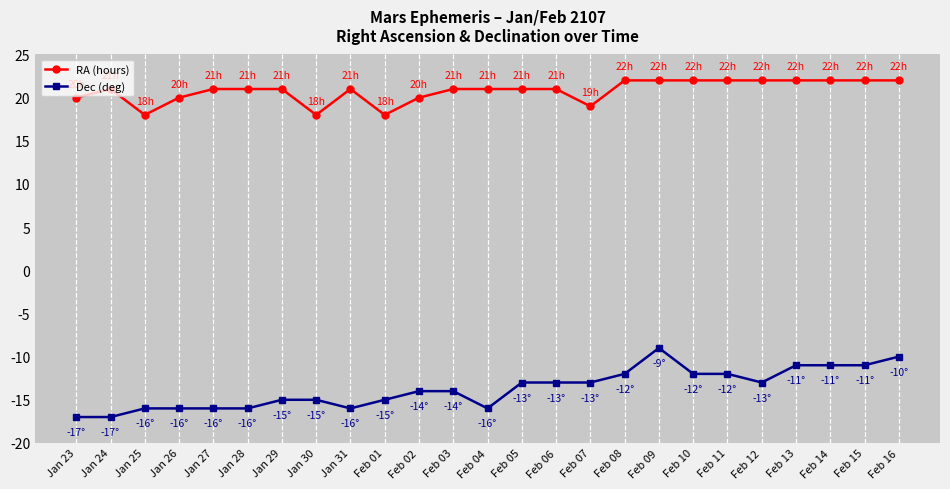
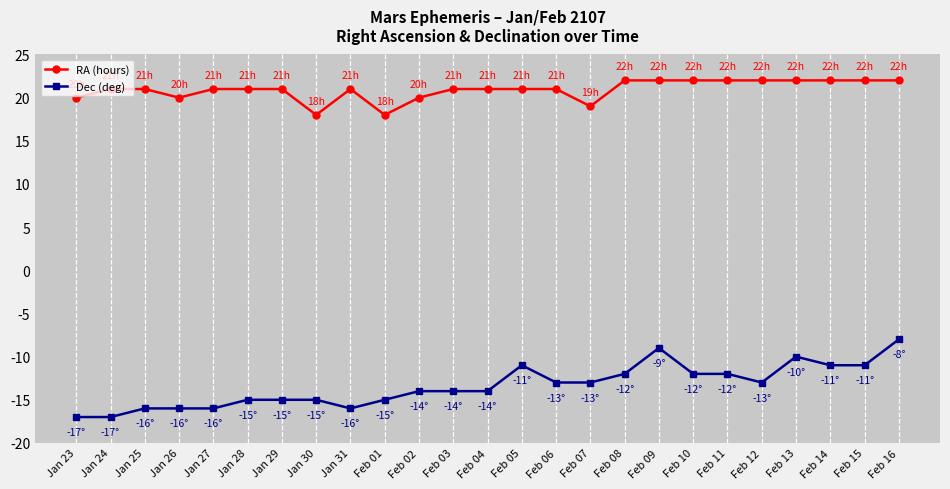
  {
    "RA (hours)": {
-     "Jan 25": "18h",
+     "Jan 25": "21h",
      "Jan 26": "20h",
      "Jan 27": "21h",
      "Jan 28": "21h",
      "Jan 29": "21h",
      "Jan 30": "18h",
      "Jan 31": "21h",
      "Feb 01": "18h",
      "Feb 02": "20h",
      "Feb 03": "21h",
      "Feb 04": "21h",
      "Feb 05": "21h",
      "Feb 06": "21h",
      "Feb 07": "19h",
      "Feb 08": "22h",
      "Feb 09": "22h",
      "Feb 10": "22h",
      "Feb 11": "22h",
      "Feb 12": "22h",
      "Feb 13": "22h",
      "Feb 14": "22h",
      "Feb 15": "22h",
      "Feb 16": "22h"
    },
    "Dec (deg)": {
      "Jan 23": "-17°",
      "Jan 24": "-17°",
      "Jan 25": "-16°",
      "Jan 26": "-16°",
      "Jan 27": "-16°",
-     "Jan 28": "-16°",
+     "Jan 28": "-15°",
      "Jan 29": "-15°",
      "Jan 30": "-15°",
      "Jan 31": "-16°",
      "Feb 01": "-15°",
      "Feb 02": "-14°",
      "Feb 03": "-14°",
-     "Feb 04": "-16°",
-     "Feb 05": "-13°",
+     "Feb 04": "-14°",
+     "Feb 05": "-11°",
      "Feb 06": "-13°",
      "Feb 07": "-13°",
      "Feb 08": "-12°",
      "Feb 09": "-9°",
      "Feb 10": "-12°",
      "Feb 11": "-12°",
      "Feb 12": "-13°",
-     "Feb 13": "-11°",
+     "Feb 13": "-10°",
      "Feb 14": "-11°",
      "Feb 15": "-11°",
-     "Feb 16": "-10°"
+     "Feb 16": "-8°"
    }
  }
